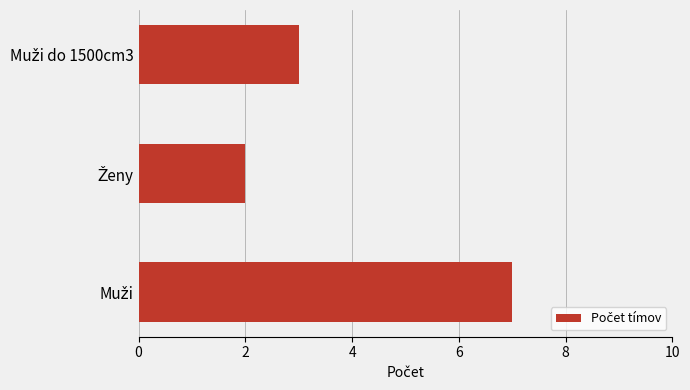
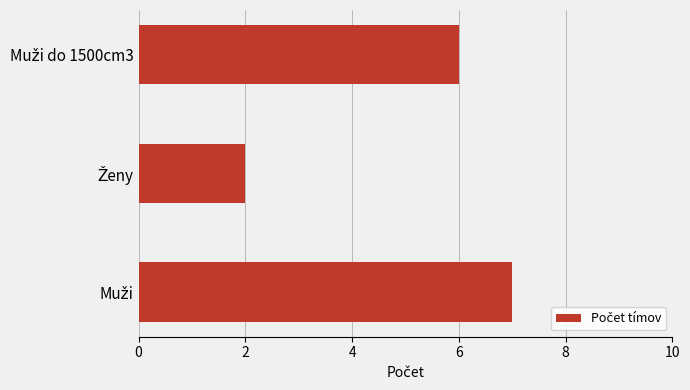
  {
-   "Muži do 1500cm3": 3,
+   "Muži do 1500cm3": 6,
    "Ženy": 2,
    "Muži": 7
  }
